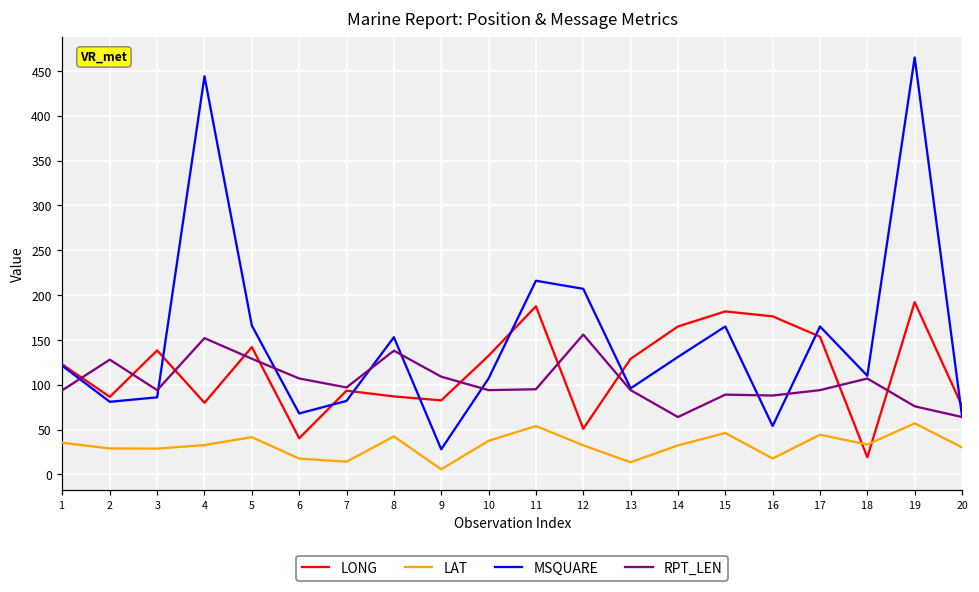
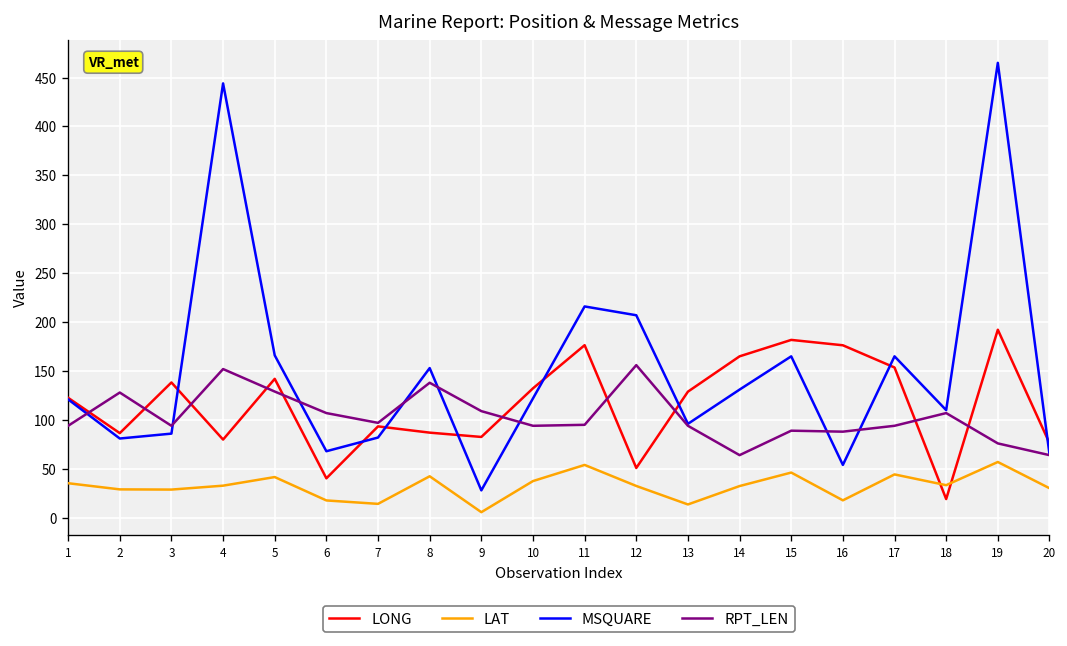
  {
    "LONG": {
      "2": 90,
      "3": 140,
      "4": 80,
      "5": 140,
      "6": 40,
      "7": 90,
      "8": 90,
      "9": 80,
      "10": 130,
-     "11": 190,
+     "11": 180,
      "12": 50,
      "13": 130,
      "14": 170,
      "15": 180,
      "16": 180,
      "17": 150,
      "18": 20,
      "19": 190,
      "20": 80
    },
    "LAT": {
      "1": 40,
      "2": 30,
      "3": 30,
      "4": 30,
      "5": 40,
      "6": 20,
      "7": 10,
      "8": 40,
      "9": 10,
      "10": 40,
      "11": 50,
      "12": 30,
      "13": 10,
      "14": 30,
      "15": 50,
      "16": 20,
      "17": 40,
      "18": 30,
      "19": 60,
      "20": 30
    },
    "MSQUARE": {
      "2": 80,
      "3": 90,
      "4": 440,
      "5": 170,
      "6": 70,
      "7": 80,
      "8": 150,
      "9": 30,
-     "10": 110,
+     "10": 120,
      "11": 220,
      "12": 210,
      "14": 130,
      "15": 170,
      "16": 50,
      "17": 170,
      "19": 470
    },
    "RPT_LEN": {
      "1": 90,
      "2": 130,
      "3": 90,
      "4": 150,
      "5": 130,
      "6": 110,
      "7": 100,
      "8": 140,
      "9": 110,
      "10": 90,
      "11": 100,
      "12": 160,
      "14": 60,
      "15": 90,
      "16": 90,
      "17": 90,
      "19": 80
    }
  }
